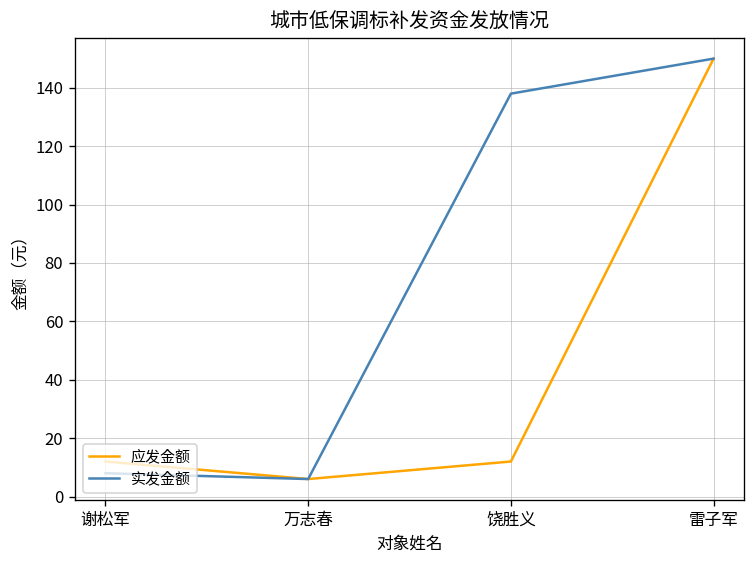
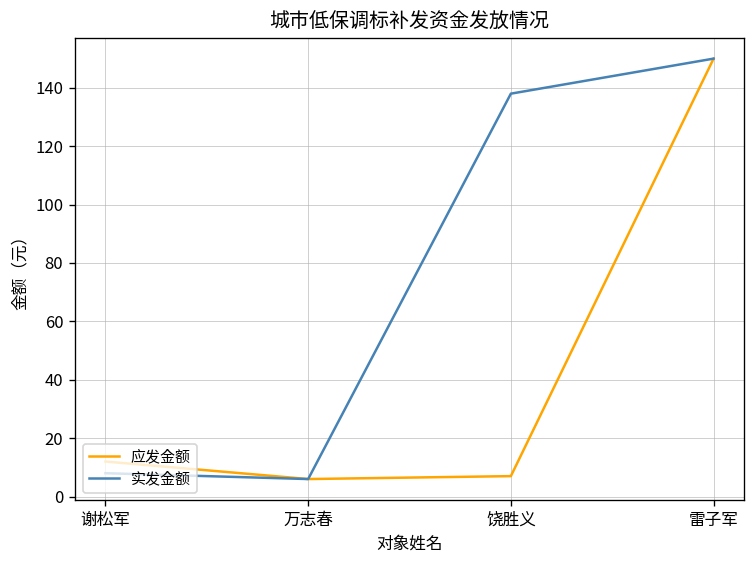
  {
    "应发金额": {
-     "饶胜义": 12
+     "饶胜义": 7
    },
    "实发金额": {
      "饶胜义": 138
    }
  }
